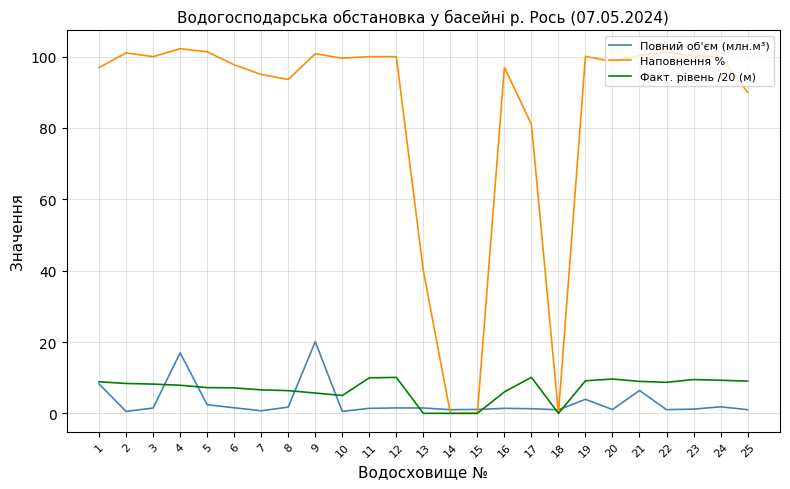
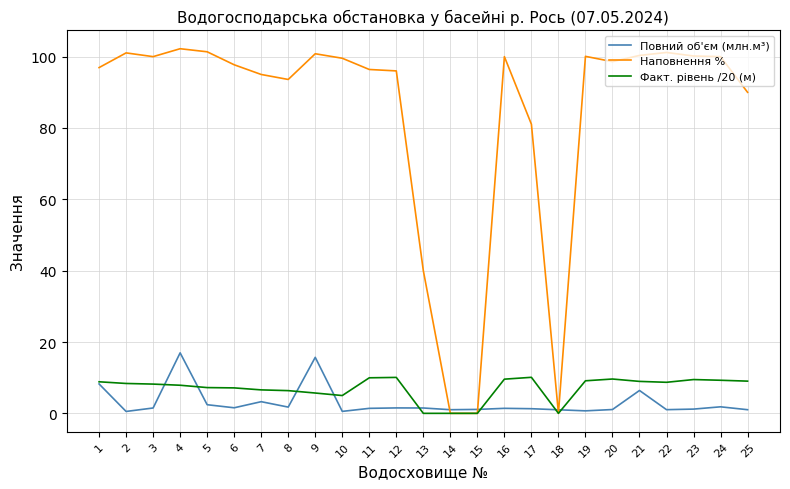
  {
    "Повний об'єм (млн.м³)": {
      "2": 1,
      "3": 2,
      "4": 17,
      "5": 2,
      "6": 2,
-     "7": 1,
+     "7": 3,
      "8": 2,
-     "9": 20,
+     "9": 16,
      "10": 1,
      "11": 1,
      "12": 2,
      "13": 2,
      "14": 1,
      "15": 1,
      "16": 1,
      "17": 1,
      "18": 1,
-     "19": 4,
+     "19": 1,
      "20": 1,
      "21": 6,
      "22": 1,
      "23": 1,
      "24": 2,
      "25": 1
    },
    "Наповнення %": {
      "1": 97,
      "2": 101,
      "3": 100,
      "4": 102,
      "5": 101,
      "6": 98,
      "7": 95,
      "8": 94,
      "9": 101,
      "10": 100,
-     "11": 100,
-     "12": 100,
+     "11": 96,
+     "12": 96,
      "13": 40,
-     "16": 97,
+     "16": 100,
      "17": 81,
      "19": 100,
      "25": 90
    },
    "Факт. рівень /20 (м)": {
      "2": 8,
      "3": 8,
      "4": 8,
      "5": 7,
      "6": 7,
      "7": 7,
      "8": 6,
      "9": 6,
      "10": 5,
      "11": 10,
      "12": 10,
      "13": 0,
-     "16": 6,
+     "16": 10,
      "17": 10,
      "19": 9,
      "20": 10,
      "21": 9,
      "22": 9,
      "23": 9,
      "24": 9,
      "25": 9
    }
  }
